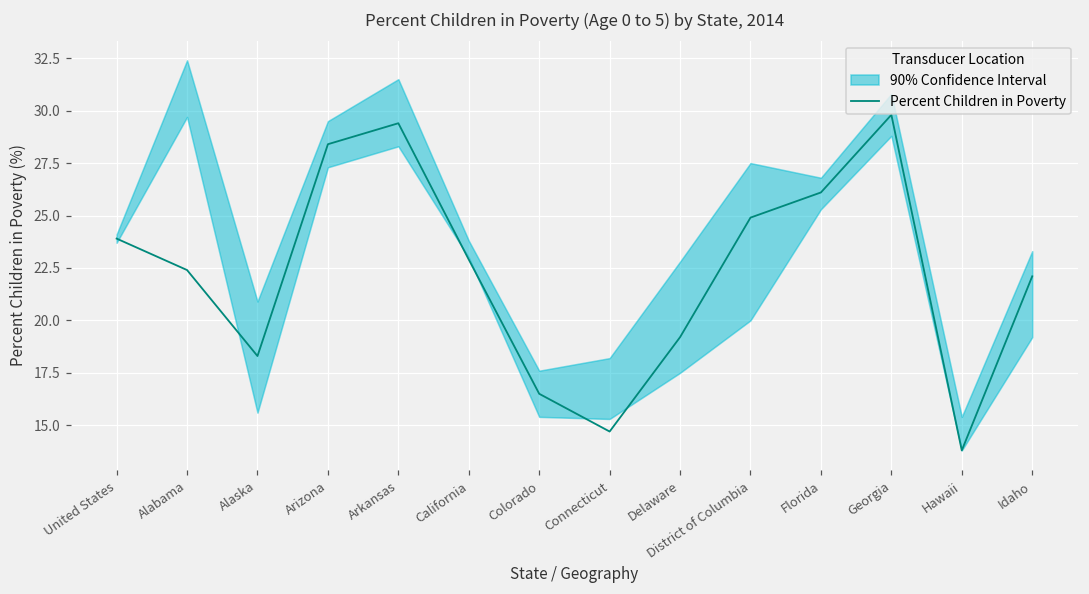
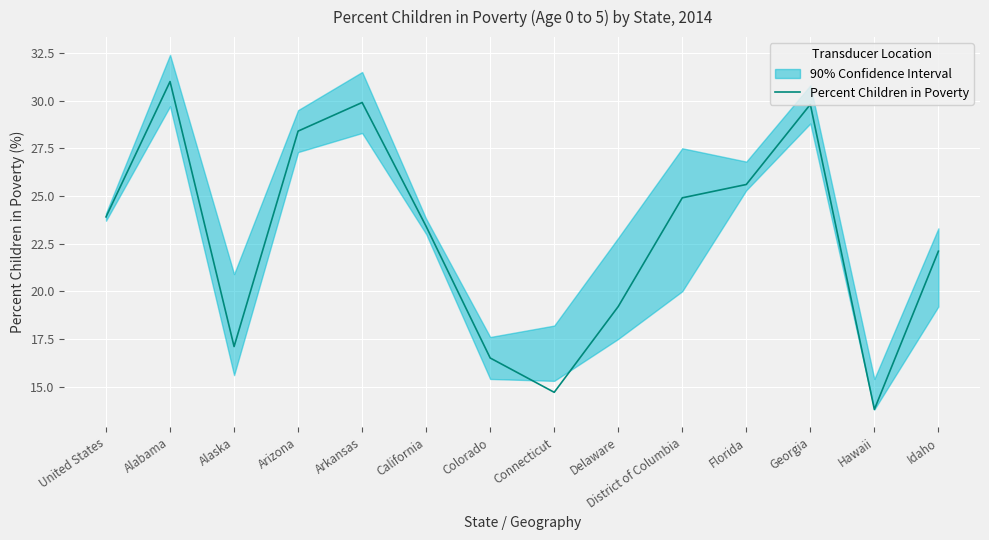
  {
    "Percent Children in Poverty": {
      "United States": 23.9,
-     "Alabama": 22.4,
-     "Alaska": 18.3,
+     "Alabama": 31.0,
+     "Alaska": 17.1,
      "Arizona": 28.4,
-     "Arkansas": 29.4,
-     "California": 22.9,
+     "Arkansas": 29.9,
+     "California": 23.4,
      "Colorado": 16.5,
      "Connecticut": 14.7,
      "Delaware": 19.2,
      "District of Columbia": 24.9,
-     "Florida": 26.1,
+     "Florida": 25.6,
      "Hawaii": 13.8,
      "Idaho": 22.1
    }
  }
